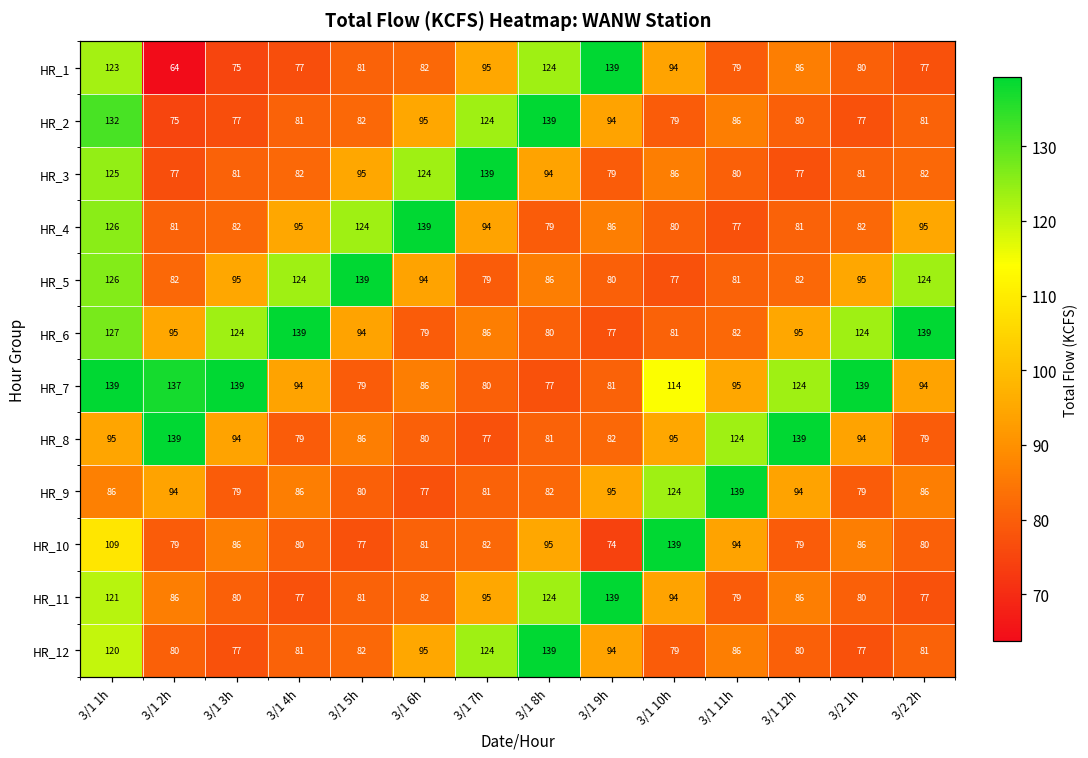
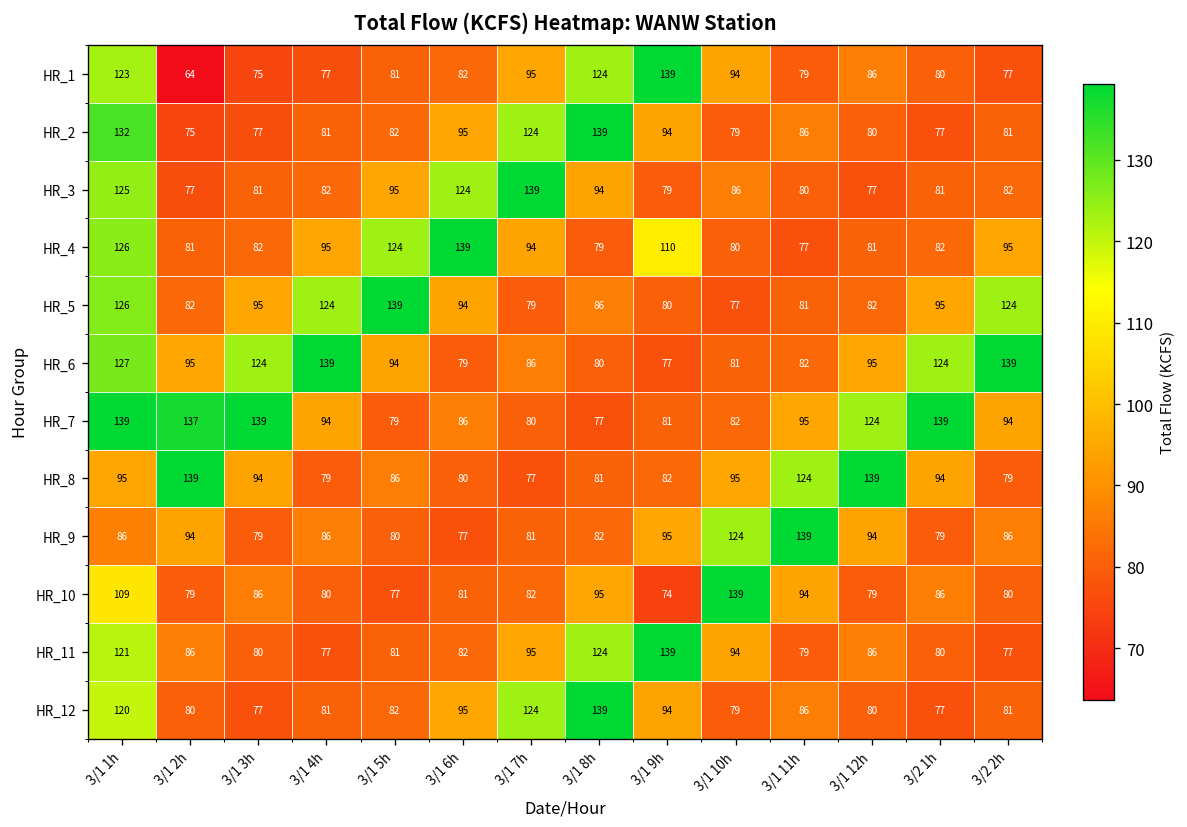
  {
    "HR_1": {
      "3/1 1h": 123,
      "3/1 2h": 64,
      "3/1 3h": 75,
      "3/1 4h": 77,
      "3/1 5h": 81,
      "3/1 6h": 82,
      "3/1 7h": 95,
      "3/1 8h": 124,
      "3/1 9h": 139,
      "3/1 10h": 94,
      "3/1 11h": 79,
      "3/1 12h": 86,
      "3/2 1h": 80,
      "3/2 2h": 77
    },
    "HR_2": {
      "3/1 1h": 132,
      "3/1 2h": 75,
      "3/1 3h": 77,
      "3/1 4h": 81,
      "3/1 5h": 82,
      "3/1 6h": 95,
      "3/1 7h": 124,
      "3/1 8h": 139,
      "3/1 9h": 94,
      "3/1 10h": 79,
      "3/1 11h": 86,
      "3/1 12h": 80,
      "3/2 1h": 77,
      "3/2 2h": 81
    },
    "HR_3": {
      "3/1 1h": 125,
      "3/1 2h": 77,
      "3/1 3h": 81,
      "3/1 4h": 82,
      "3/1 5h": 95,
      "3/1 6h": 124,
      "3/1 7h": 139,
      "3/1 8h": 94,
      "3/1 9h": 79,
      "3/1 10h": 86,
      "3/1 11h": 80,
      "3/1 12h": 77,
      "3/2 1h": 81,
      "3/2 2h": 82
    },
    "HR_4": {
      "3/1 1h": 126,
      "3/1 2h": 81,
      "3/1 3h": 82,
      "3/1 4h": 95,
      "3/1 5h": 124,
      "3/1 6h": 139,
      "3/1 7h": 94,
      "3/1 8h": 79,
-     "3/1 9h": 86,
+     "3/1 9h": 110,
      "3/1 10h": 80,
      "3/1 11h": 77,
      "3/1 12h": 81,
      "3/2 1h": 82,
      "3/2 2h": 95
    },
    "HR_5": {
      "3/1 1h": 126,
      "3/1 2h": 82,
      "3/1 3h": 95,
      "3/1 4h": 124,
      "3/1 5h": 139,
      "3/1 6h": 94,
      "3/1 7h": 79,
      "3/1 8h": 86,
      "3/1 9h": 80,
      "3/1 10h": 77,
      "3/1 11h": 81,
      "3/1 12h": 82,
      "3/2 1h": 95,
      "3/2 2h": 124
    },
    "HR_6": {
      "3/1 1h": 127,
      "3/1 2h": 95,
      "3/1 3h": 124,
      "3/1 4h": 139,
      "3/1 5h": 94,
      "3/1 6h": 79,
      "3/1 7h": 86,
      "3/1 8h": 80,
      "3/1 9h": 77,
      "3/1 10h": 81,
      "3/1 11h": 82,
      "3/1 12h": 95,
      "3/2 1h": 124,
      "3/2 2h": 139
    },
    "HR_7": {
      "3/1 1h": 139,
      "3/1 2h": 137,
      "3/1 3h": 139,
      "3/1 4h": 94,
      "3/1 5h": 79,
      "3/1 6h": 86,
      "3/1 7h": 80,
      "3/1 8h": 77,
      "3/1 9h": 81,
-     "3/1 10h": 114,
+     "3/1 10h": 82,
      "3/1 11h": 95,
      "3/1 12h": 124,
      "3/2 1h": 139,
      "3/2 2h": 94
    },
    "HR_8": {
      "3/1 1h": 95,
      "3/1 2h": 139,
      "3/1 3h": 94,
      "3/1 4h": 79,
      "3/1 5h": 86,
      "3/1 6h": 80,
      "3/1 7h": 77,
      "3/1 8h": 81,
      "3/1 9h": 82,
      "3/1 10h": 95,
      "3/1 11h": 124,
      "3/1 12h": 139,
      "3/2 1h": 94,
      "3/2 2h": 79
    },
    "HR_9": {
      "3/1 1h": 86,
      "3/1 2h": 94,
      "3/1 3h": 79,
      "3/1 4h": 86,
      "3/1 5h": 80,
      "3/1 6h": 77,
      "3/1 7h": 81,
      "3/1 8h": 82,
      "3/1 9h": 95,
      "3/1 10h": 124,
      "3/1 11h": 139,
      "3/1 12h": 94,
      "3/2 1h": 79,
      "3/2 2h": 86
    },
    "HR_10": {
      "3/1 1h": 109,
      "3/1 2h": 79,
      "3/1 3h": 86,
      "3/1 4h": 80,
      "3/1 5h": 77,
      "3/1 6h": 81,
      "3/1 7h": 82,
      "3/1 8h": 95,
      "3/1 9h": 74,
      "3/1 10h": 139,
      "3/1 11h": 94,
      "3/1 12h": 79,
      "3/2 1h": 86,
      "3/2 2h": 80
    },
    "HR_11": {
      "3/1 1h": 121,
      "3/1 2h": 86,
      "3/1 3h": 80,
      "3/1 4h": 77,
      "3/1 5h": 81,
      "3/1 6h": 82,
      "3/1 7h": 95,
      "3/1 8h": 124,
      "3/1 9h": 139,
      "3/1 10h": 94,
      "3/1 11h": 79,
      "3/1 12h": 86,
      "3/2 1h": 80,
      "3/2 2h": 77
    },
    "HR_12": {
      "3/1 1h": 120,
      "3/1 2h": 80,
      "3/1 3h": 77,
      "3/1 4h": 81,
      "3/1 5h": 82,
      "3/1 6h": 95,
      "3/1 7h": 124,
      "3/1 8h": 139,
      "3/1 9h": 94,
      "3/1 10h": 79,
      "3/1 11h": 86,
      "3/1 12h": 80,
      "3/2 1h": 77,
      "3/2 2h": 81
    }
  }
